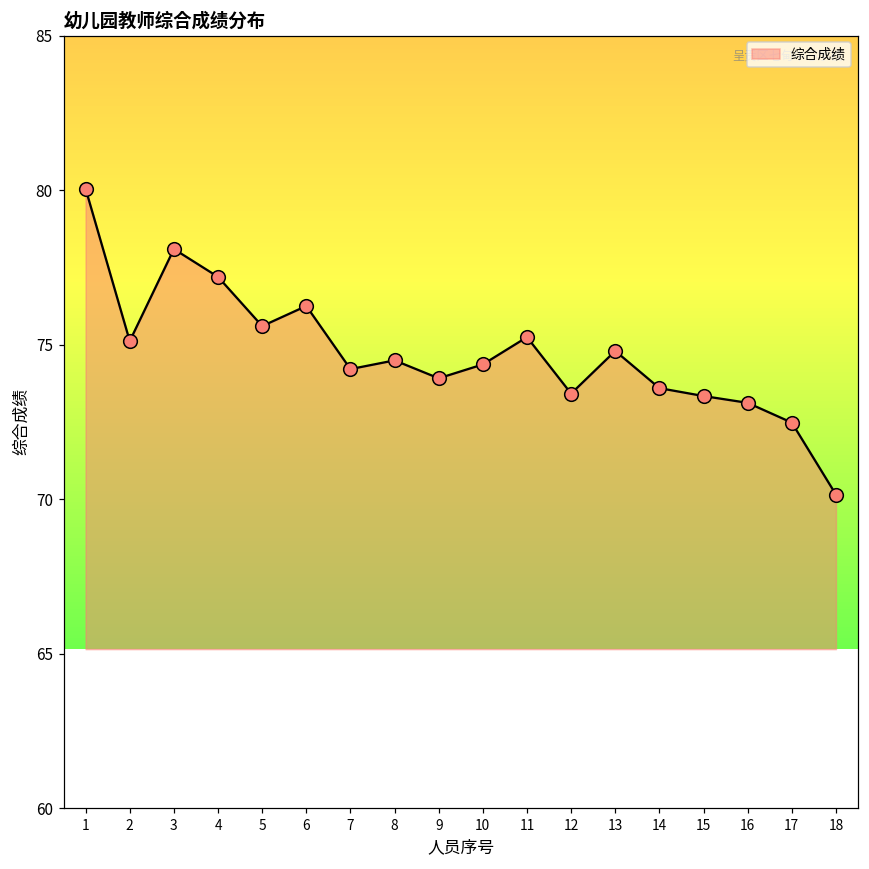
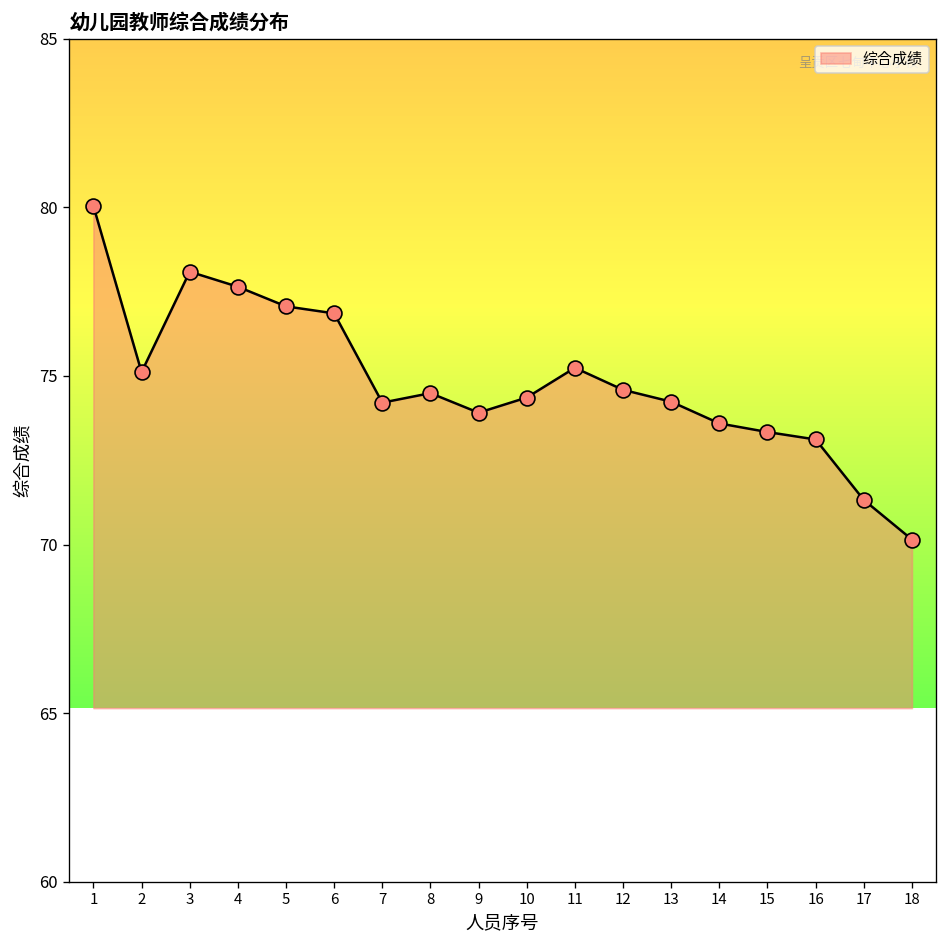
  {
    "1": 80.0,
    "2": 75.1,
    "3": 78.1,
-   "4": 77.2,
-   "5": 75.6,
-   "6": 76.3,
+   "4": 77.6,
+   "5": 77.1,
+   "6": 76.9,
    "7": 74.2,
    "8": 74.5,
    "9": 73.9,
    "10": 74.4,
    "11": 75.2,
-   "12": 73.4,
-   "13": 74.8,
+   "12": 74.6,
+   "13": 74.2,
    "14": 73.6,
    "15": 73.3,
    "16": 73.1,
-   "17": 72.5,
+   "17": 71.3,
    "18": 70.1
  }
